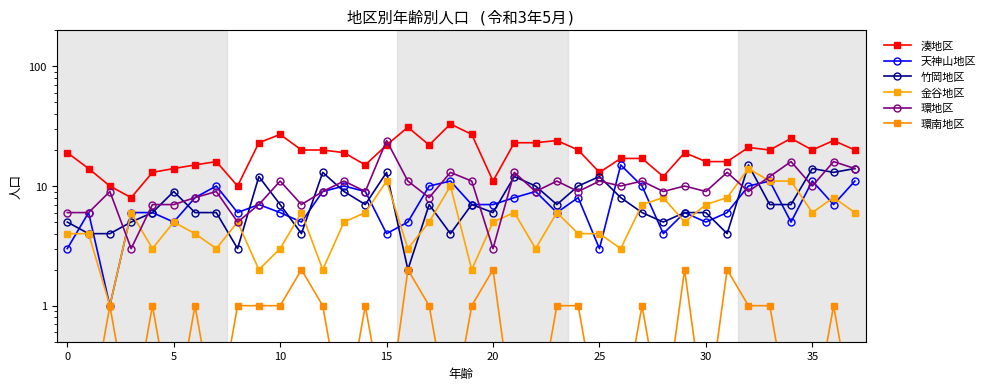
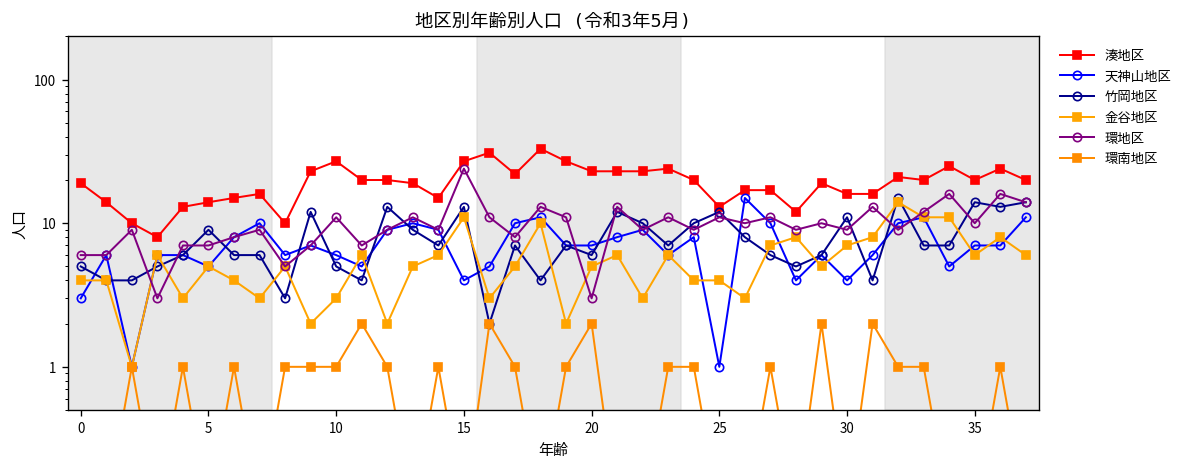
  {
    "湊地区": {
      "0": 19,
      "5": 14,
      "10": 27,
-     "15": 22,
-     "20": 11,
+     "15": 27,
+     "20": 23,
      "25": 13,
      "30": 16,
      "35": 20
    },
    "天神山地区": {
      "0": 3,
      "10": 6,
      "15": 4,
      "20": 7,
-     "25": 3,
-     "30": 5,
-     "35": 11
+     "25": 1,
+     "30": 4,
+     "35": 7
    },
    "竹岡地区": {
      "0": 5,
      "5": 9,
-     "10": 7,
+     "10": 5,
      "15": 13,
      "20": 6,
      "25": 12,
-     "30": 6,
+     "30": 11,
      "35": 14
    },
    "環地区": {
      "0": 6,
      "5": 7,
      "10": 11,
      "15": 24,
      "20": 3,
      "25": 11,
      "30": 9,
      "35": 10
    }
  }
